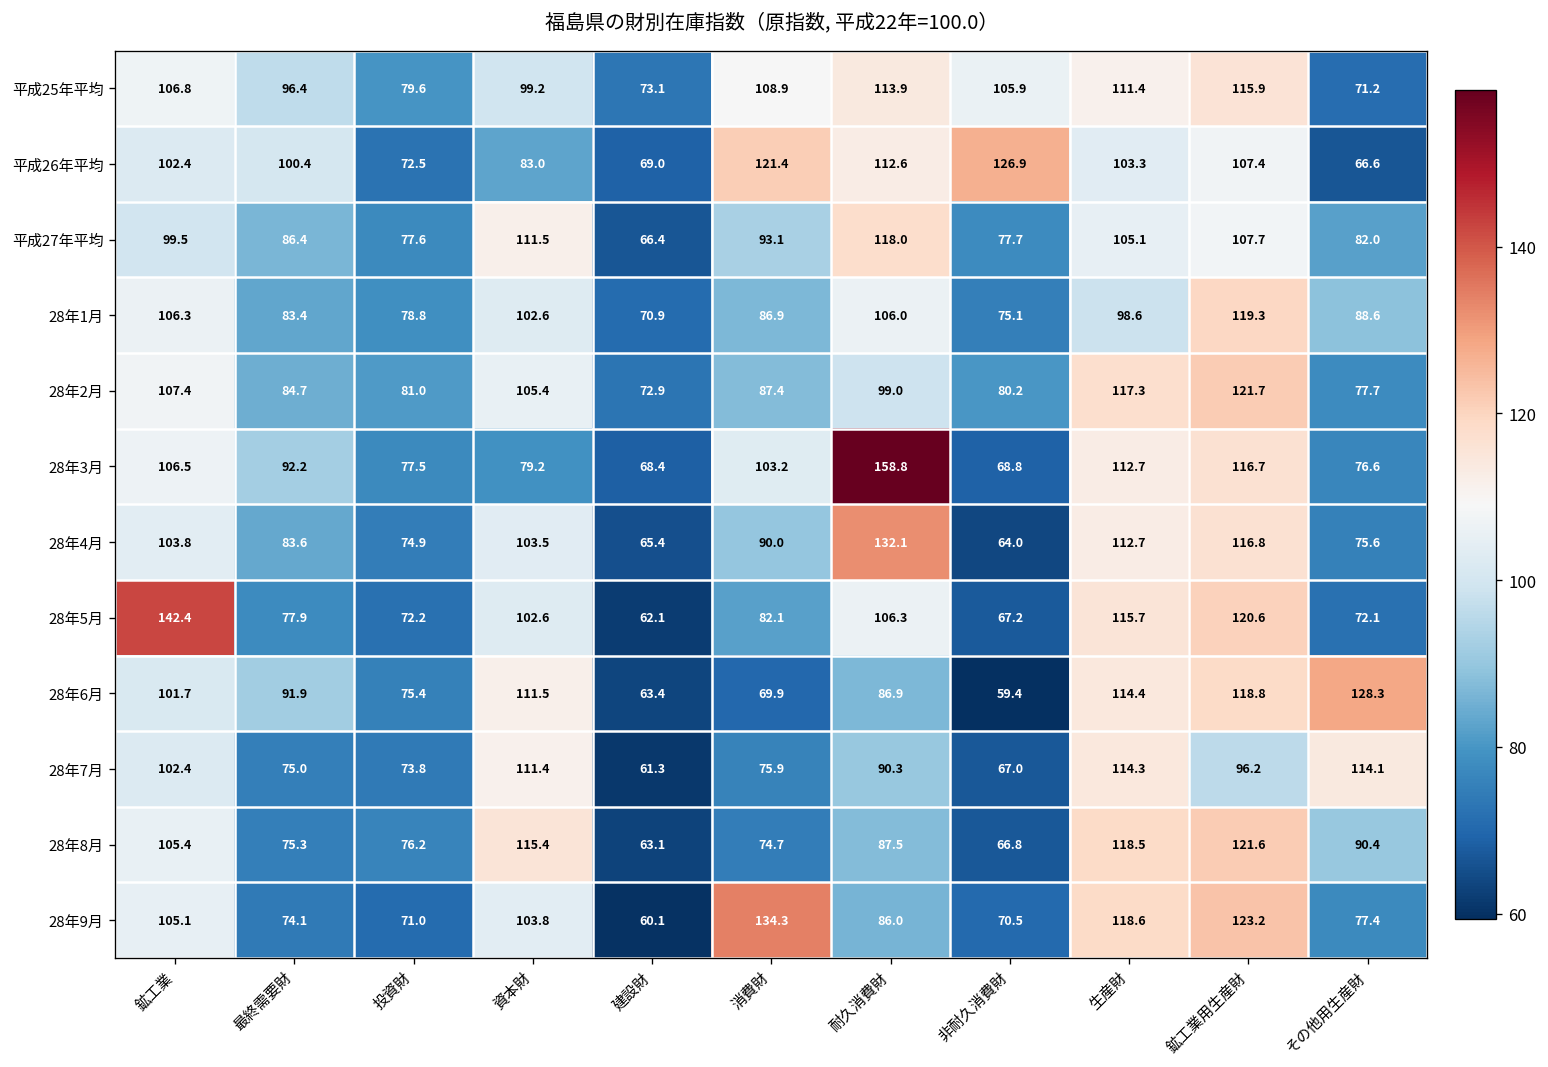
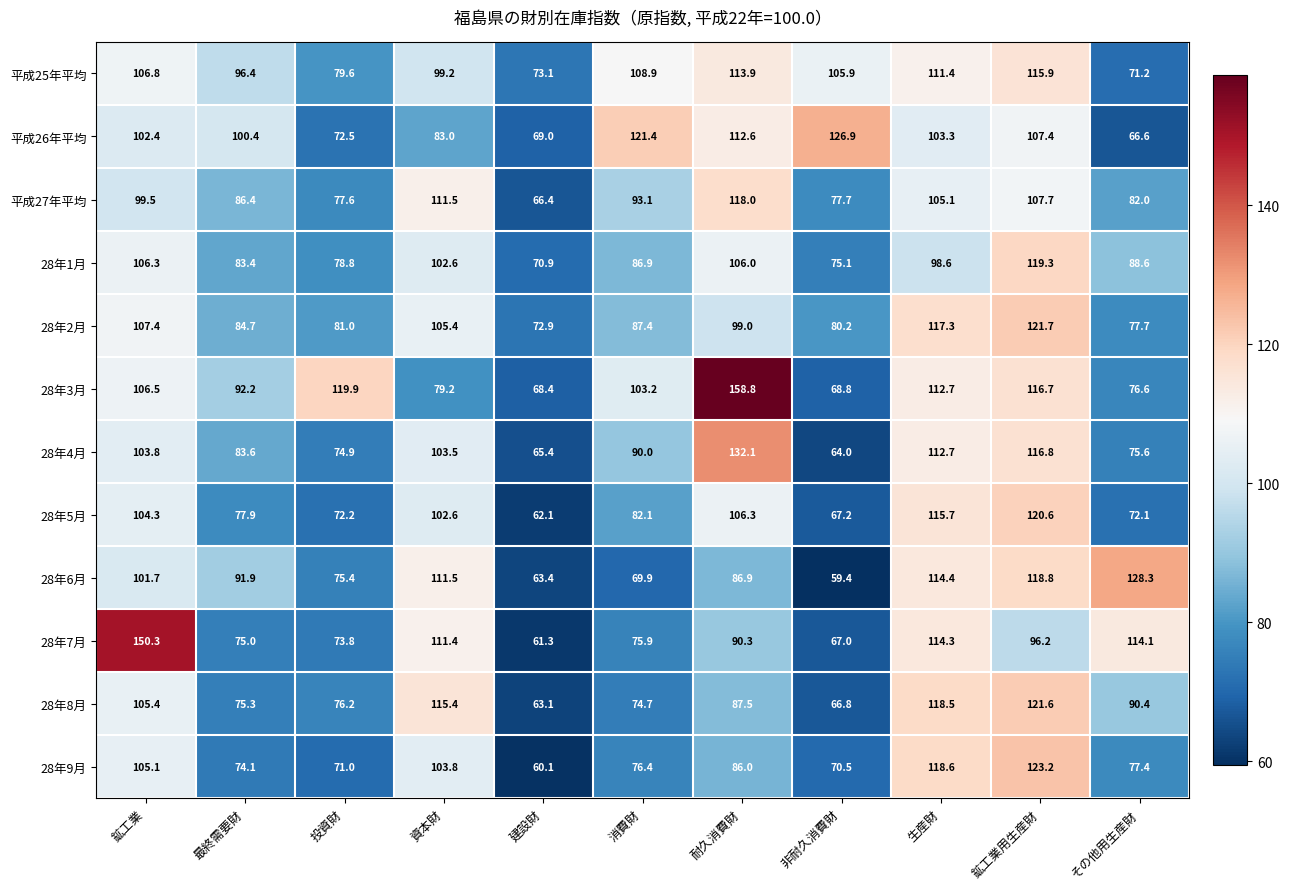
  {
    "平成25年平均": {
      "鉱工業": 106.8,
      "最終需要財": 96.4,
      "投資財": 79.6,
      "資本財": 99.2,
      "建設財": 73.1,
      "消費財": 108.9,
      "耐久消費財": 113.9,
      "非耐久消費財": 105.9,
      "生産財": 111.4,
      "鉱工業用生産財": 115.9,
      "その他用生産財": 71.2
    },
    "平成26年平均": {
      "鉱工業": 102.4,
      "最終需要財": 100.4,
      "投資財": 72.5,
      "資本財": 83.0,
      "建設財": 69.0,
      "消費財": 121.4,
      "耐久消費財": 112.6,
      "非耐久消費財": 126.9,
      "生産財": 103.3,
      "鉱工業用生産財": 107.4,
      "その他用生産財": 66.6
    },
    "平成27年平均": {
      "鉱工業": 99.5,
      "最終需要財": 86.4,
      "投資財": 77.6,
      "資本財": 111.5,
      "建設財": 66.4,
      "消費財": 93.1,
      "耐久消費財": 118.0,
      "非耐久消費財": 77.7,
      "生産財": 105.1,
      "鉱工業用生産財": 107.7,
      "その他用生産財": 82.0
    },
    "28年1月": {
      "鉱工業": 106.3,
      "最終需要財": 83.4,
      "投資財": 78.8,
      "資本財": 102.6,
      "建設財": 70.9,
      "消費財": 86.9,
      "耐久消費財": 106.0,
      "非耐久消費財": 75.1,
      "生産財": 98.6,
      "鉱工業用生産財": 119.3,
      "その他用生産財": 88.6
    },
    "28年2月": {
      "鉱工業": 107.4,
      "最終需要財": 84.7,
      "投資財": 81.0,
      "資本財": 105.4,
      "建設財": 72.9,
      "消費財": 87.4,
      "耐久消費財": 99.0,
      "非耐久消費財": 80.2,
      "生産財": 117.3,
      "鉱工業用生産財": 121.7,
      "その他用生産財": 77.7
    },
    "28年3月": {
      "鉱工業": 106.5,
      "最終需要財": 92.2,
-     "投資財": 77.5,
+     "投資財": 119.9,
      "資本財": 79.2,
      "建設財": 68.4,
      "消費財": 103.2,
      "耐久消費財": 158.8,
      "非耐久消費財": 68.8,
      "生産財": 112.7,
      "鉱工業用生産財": 116.7,
      "その他用生産財": 76.6
    },
    "28年4月": {
      "鉱工業": 103.8,
      "最終需要財": 83.6,
      "投資財": 74.9,
      "資本財": 103.5,
      "建設財": 65.4,
      "消費財": 90.0,
      "耐久消費財": 132.1,
      "非耐久消費財": 64.0,
      "生産財": 112.7,
      "鉱工業用生産財": 116.8,
      "その他用生産財": 75.6
    },
    "28年5月": {
-     "鉱工業": 142.4,
+     "鉱工業": 104.3,
      "最終需要財": 77.9,
      "投資財": 72.2,
      "資本財": 102.6,
      "建設財": 62.1,
      "消費財": 82.1,
      "耐久消費財": 106.3,
      "非耐久消費財": 67.2,
      "生産財": 115.7,
      "鉱工業用生産財": 120.6,
      "その他用生産財": 72.1
    },
    "28年6月": {
      "鉱工業": 101.7,
      "最終需要財": 91.9,
      "投資財": 75.4,
      "資本財": 111.5,
      "建設財": 63.4,
      "消費財": 69.9,
      "耐久消費財": 86.9,
      "非耐久消費財": 59.4,
      "生産財": 114.4,
      "鉱工業用生産財": 118.8,
      "その他用生産財": 128.3
    },
    "28年7月": {
-     "鉱工業": 102.4,
+     "鉱工業": 150.3,
      "最終需要財": 75.0,
      "投資財": 73.8,
      "資本財": 111.4,
      "建設財": 61.3,
      "消費財": 75.9,
      "耐久消費財": 90.3,
      "非耐久消費財": 67.0,
      "生産財": 114.3,
      "鉱工業用生産財": 96.2,
      "その他用生産財": 114.1
    },
    "28年8月": {
      "鉱工業": 105.4,
      "最終需要財": 75.3,
      "投資財": 76.2,
      "資本財": 115.4,
      "建設財": 63.1,
      "消費財": 74.7,
      "耐久消費財": 87.5,
      "非耐久消費財": 66.8,
      "生産財": 118.5,
      "鉱工業用生産財": 121.6,
      "その他用生産財": 90.4
    },
    "28年9月": {
      "鉱工業": 105.1,
      "最終需要財": 74.1,
      "投資財": 71.0,
      "資本財": 103.8,
      "建設財": 60.1,
-     "消費財": 134.3,
+     "消費財": 76.4,
      "耐久消費財": 86.0,
      "非耐久消費財": 70.5,
      "生産財": 118.6,
      "鉱工業用生産財": 123.2,
      "その他用生産財": 77.4
    }
  }
